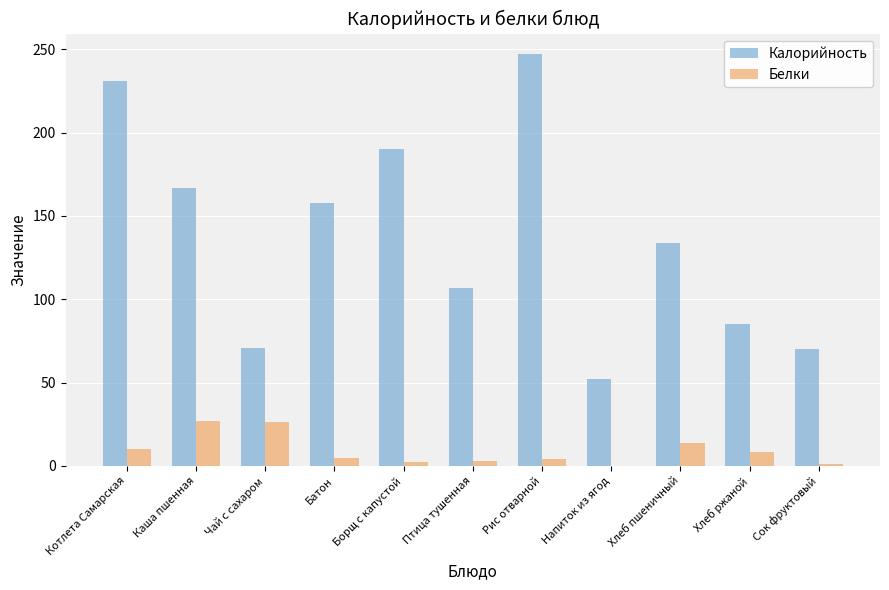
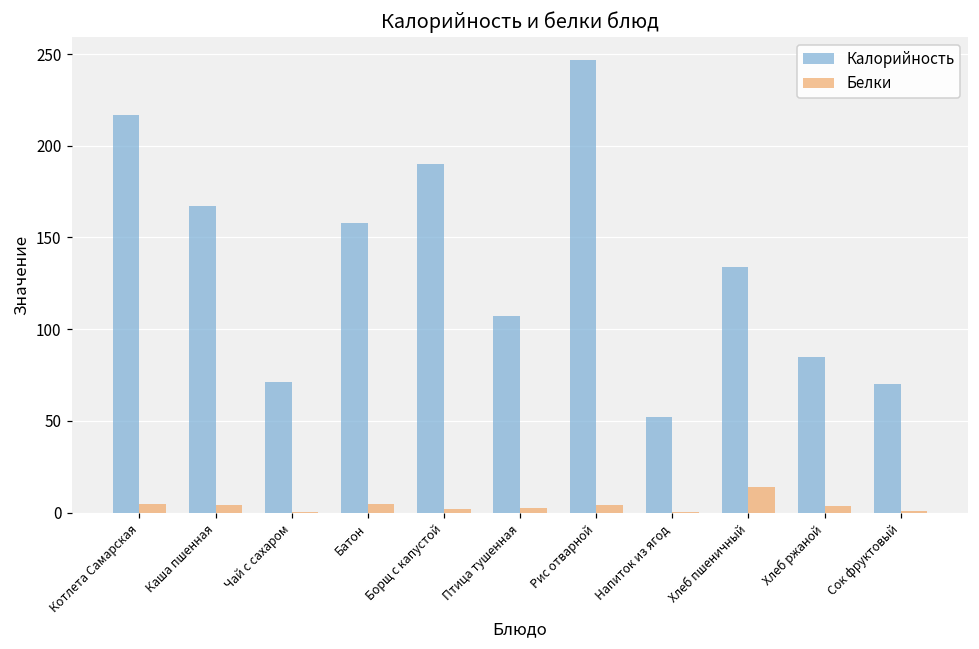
  {
    "Калорийность": {
-     "Котлета Самарская": 231,
+     "Котлета Самарская": 217,
      "Каша пшенная": 167,
      "Чай с сахаром": 71,
      "Батон": 158,
      "Борщ с капустой": 190,
      "Птица тушенная": 107,
      "Рис отварной": 247,
      "Напиток из ягод": 52,
      "Хлеб пшеничный": 134,
      "Хлеб ржаной": 85,
      "Сок фруктовый": 70
    },
    "Белки": {
-     "Котлета Самарская": 10,
-     "Каша пшенная": 27,
-     "Чай с сахаром": 26,
+     "Котлета Самарская": 5,
+     "Каша пшенная": 4,
+     "Чай с сахаром": 0,
      "Батон": 5,
      "Борщ с капустой": 2,
      "Птица тушенная": 3,
      "Рис отварной": 4,
      "Хлеб пшеничный": 14,
-     "Хлеб ржаной": 9
+     "Хлеб ржаной": 4
    }
  }
